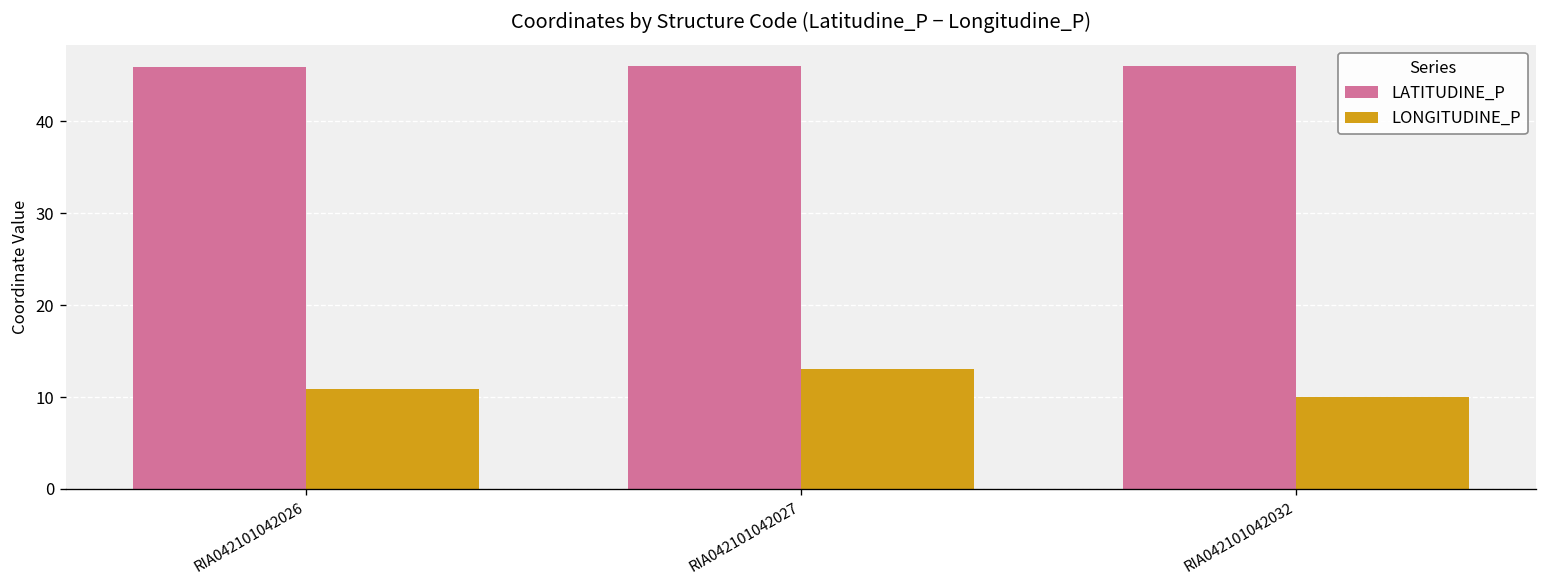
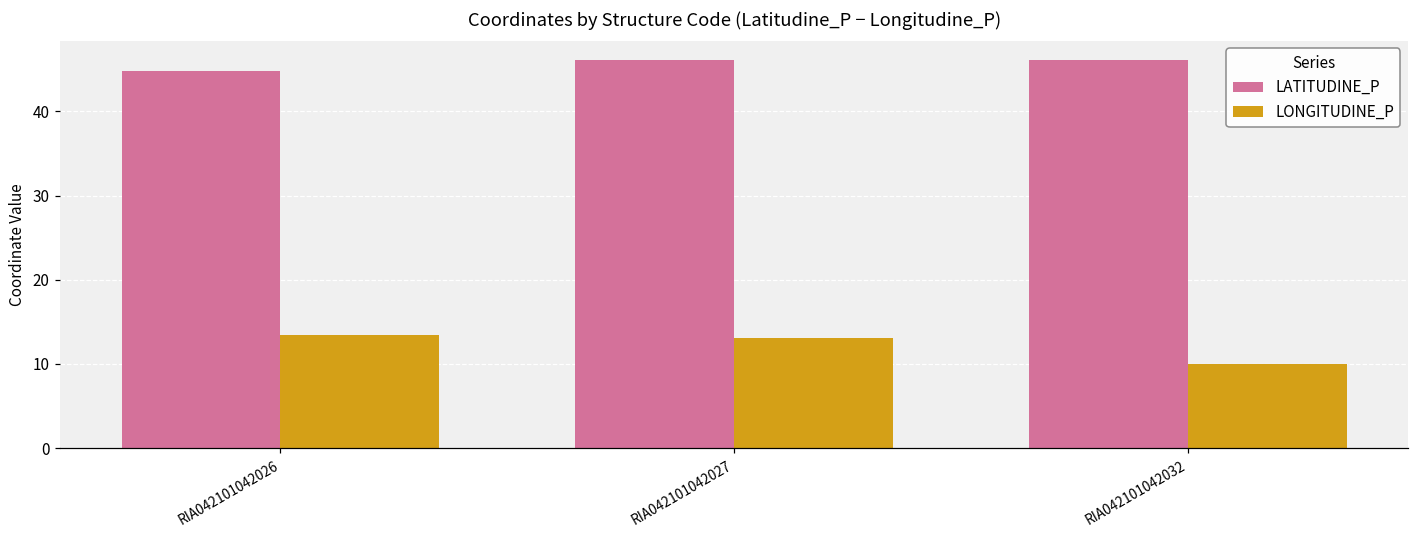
  {
    "LATITUDINE_P": {
-     "RIA042101042026": 46,
+     "RIA042101042026": 45,
      "RIA042101042027": 46,
      "RIA042101042032": 46
    },
    "LONGITUDINE_P": {
-     "RIA042101042026": 11,
+     "RIA042101042026": 13,
      "RIA042101042027": 13,
      "RIA042101042032": 10
    }
  }
